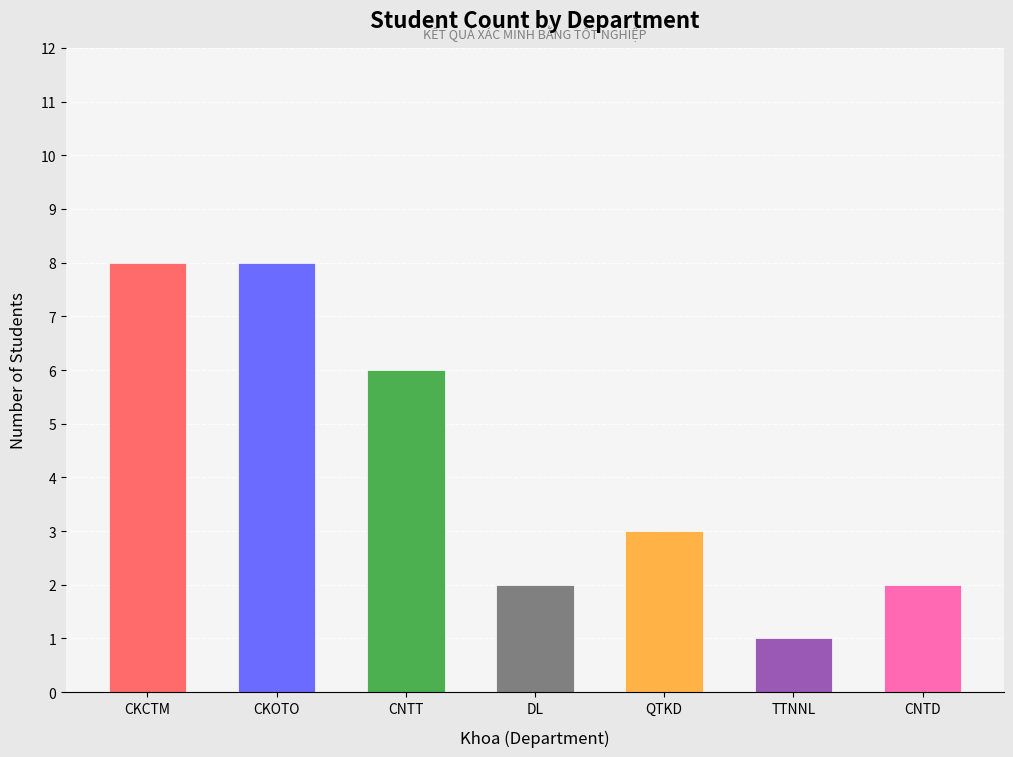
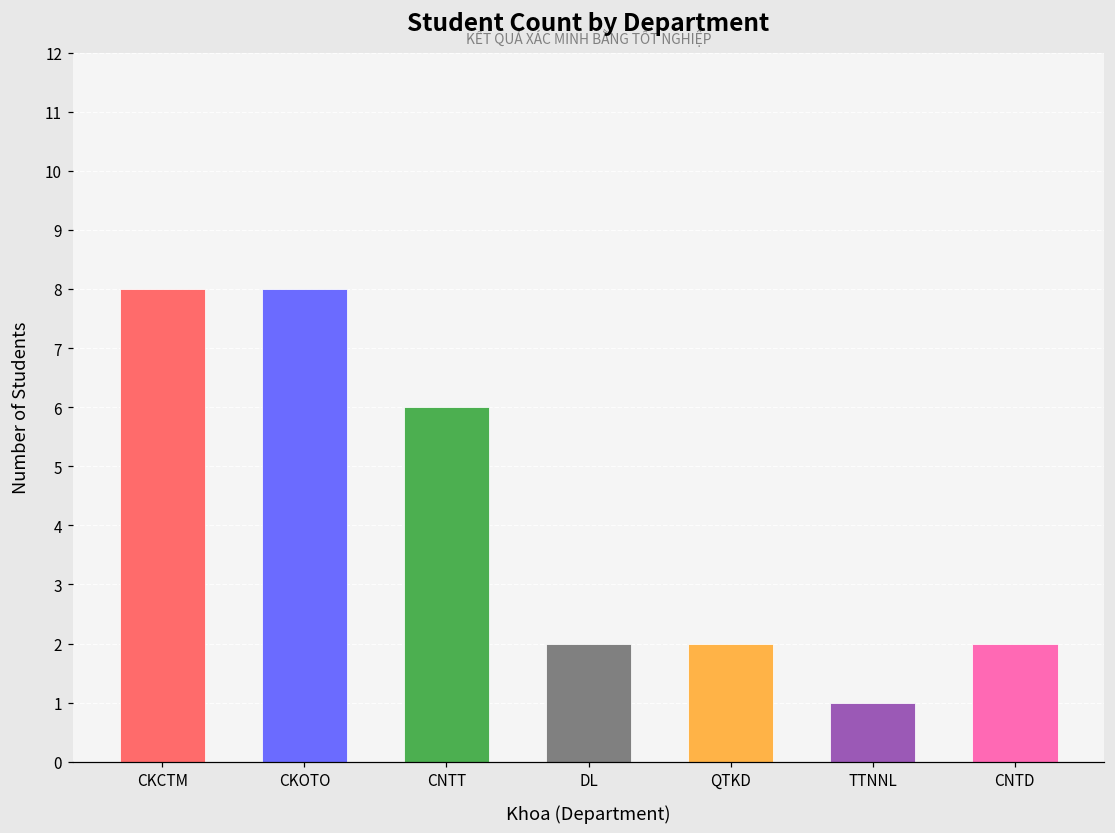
  {
    "CKCTM": 8,
    "CKOTO": 8,
    "CNTT": 6,
    "DL": 2,
-   "QTKD": 3,
+   "QTKD": 2,
    "TTNNL": 1,
    "CNTD": 2
  }
